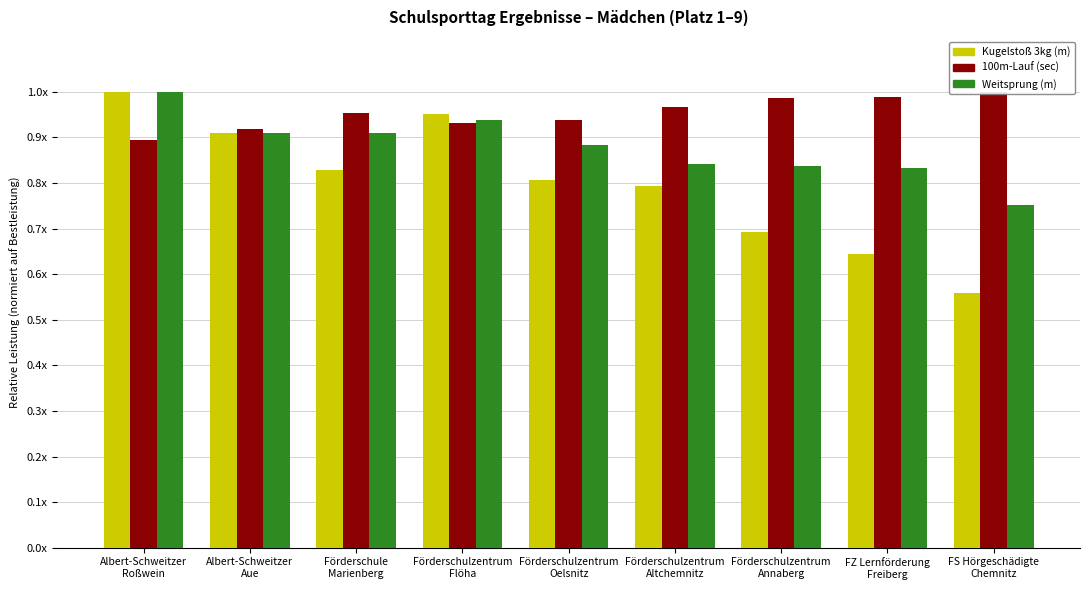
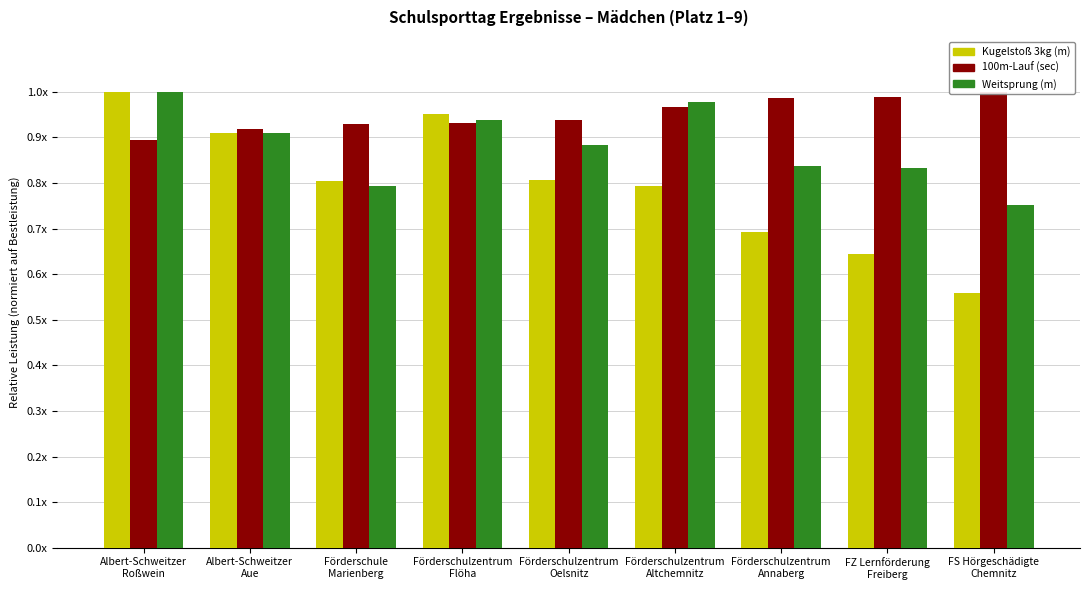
  {
    "Kugelstoß 3kg (m)": {
      "Albert-Schweitzer Roßwein": "1.00x",
      "Albert-Schweitzer Aue": "0.91x",
-     "Förderschule Marienberg": "0.83x",
+     "Förderschule Marienberg": "0.80x",
      "Förderschulzentrum Flöha": "0.95x",
      "Förderschulzentrum Oelsnitz": "0.81x",
      "Förderschulzentrum Altchemnitz": "0.79x",
      "Förderschulzentrum Annaberg": "0.69x",
      "FZ Lernförderung Freiberg": "0.64x",
      "FS Hörgeschädigte Chemnitz": "0.56x"
    },
    "100m-Lauf (sec)": {
      "Albert-Schweitzer Roßwein": "0.89x",
      "Albert-Schweitzer Aue": "0.92x",
-     "Förderschule Marienberg": "0.95x",
+     "Förderschule Marienberg": "0.93x",
      "Förderschulzentrum Flöha": "0.93x",
      "Förderschulzentrum Oelsnitz": "0.94x",
      "Förderschulzentrum Altchemnitz": "0.97x",
      "Förderschulzentrum Annaberg": "0.99x",
      "FZ Lernförderung Freiberg": "0.99x"
    },
    "Weitsprung (m)": {
      "Albert-Schweitzer Roßwein": "1.00x",
      "Albert-Schweitzer Aue": "0.91x",
-     "Förderschule Marienberg": "0.91x",
+     "Förderschule Marienberg": "0.79x",
      "Förderschulzentrum Flöha": "0.94x",
      "Förderschulzentrum Oelsnitz": "0.88x",
-     "Förderschulzentrum Altchemnitz": "0.84x",
+     "Förderschulzentrum Altchemnitz": "0.98x",
      "Förderschulzentrum Annaberg": "0.84x",
      "FZ Lernförderung Freiberg": "0.83x",
      "FS Hörgeschädigte Chemnitz": "0.75x"
    }
  }
